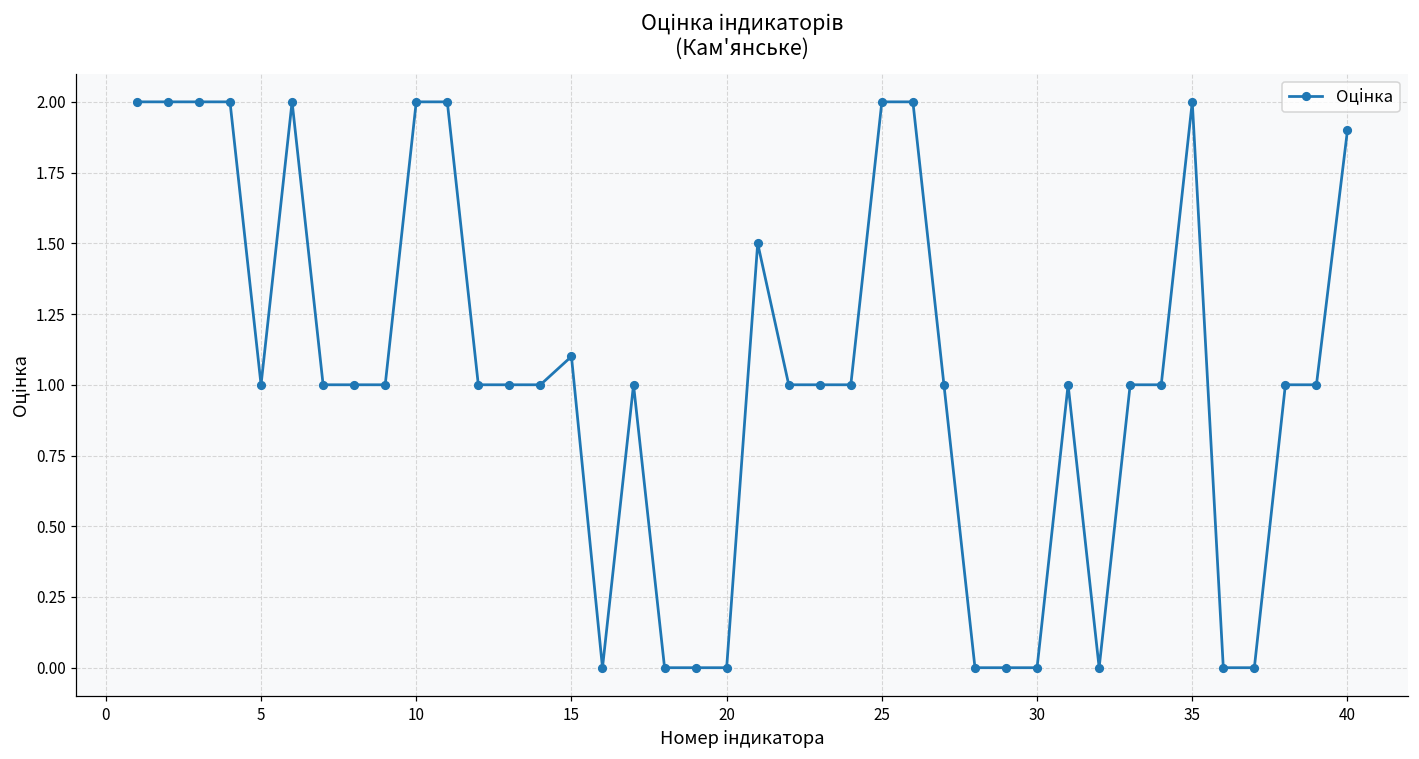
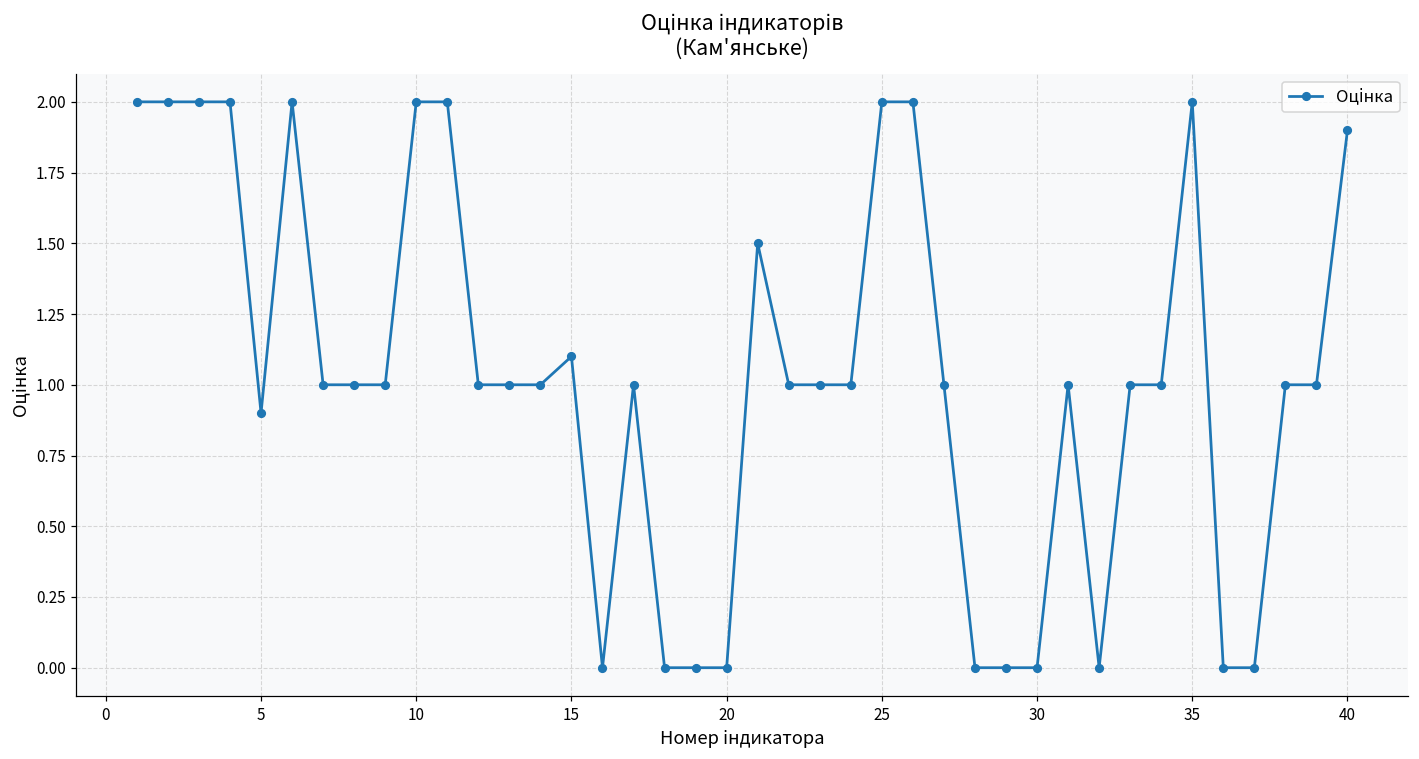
  {
-   "5": 1.0,
+   "5": 0.9,
    "10": 2.0,
    "15": 1.1,
    "20": 0.0,
    "25": 2.0,
    "30": 0.0,
    "35": 2.0,
    "40": 1.9
  }
